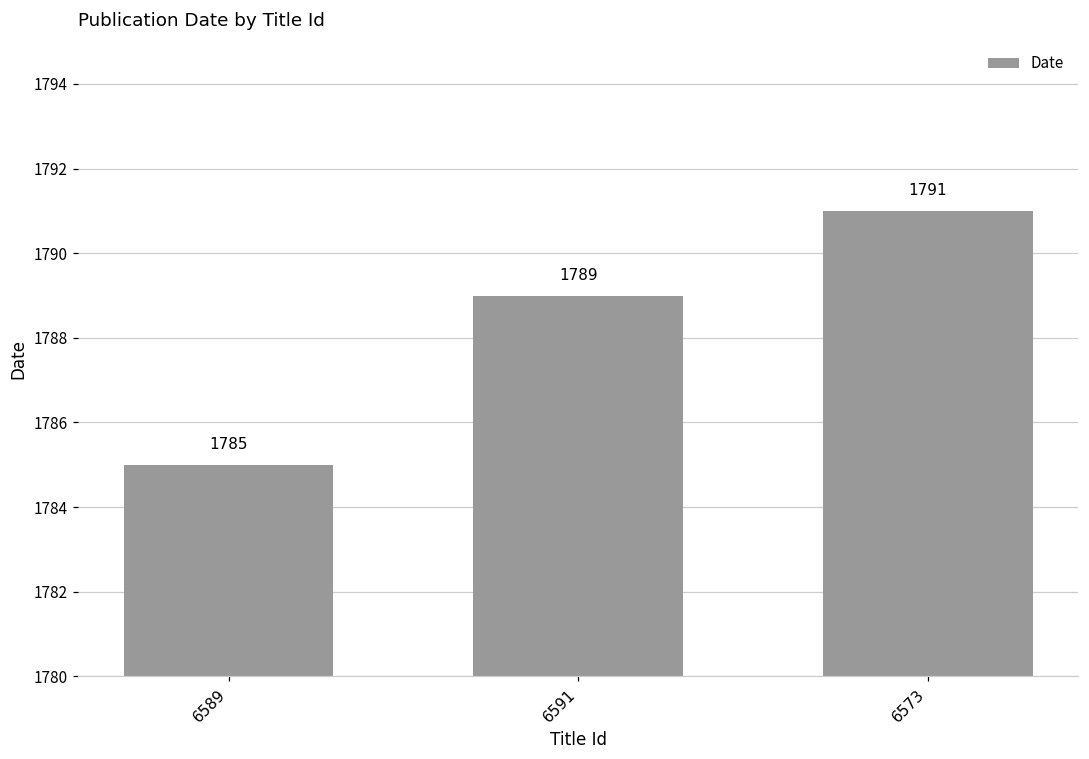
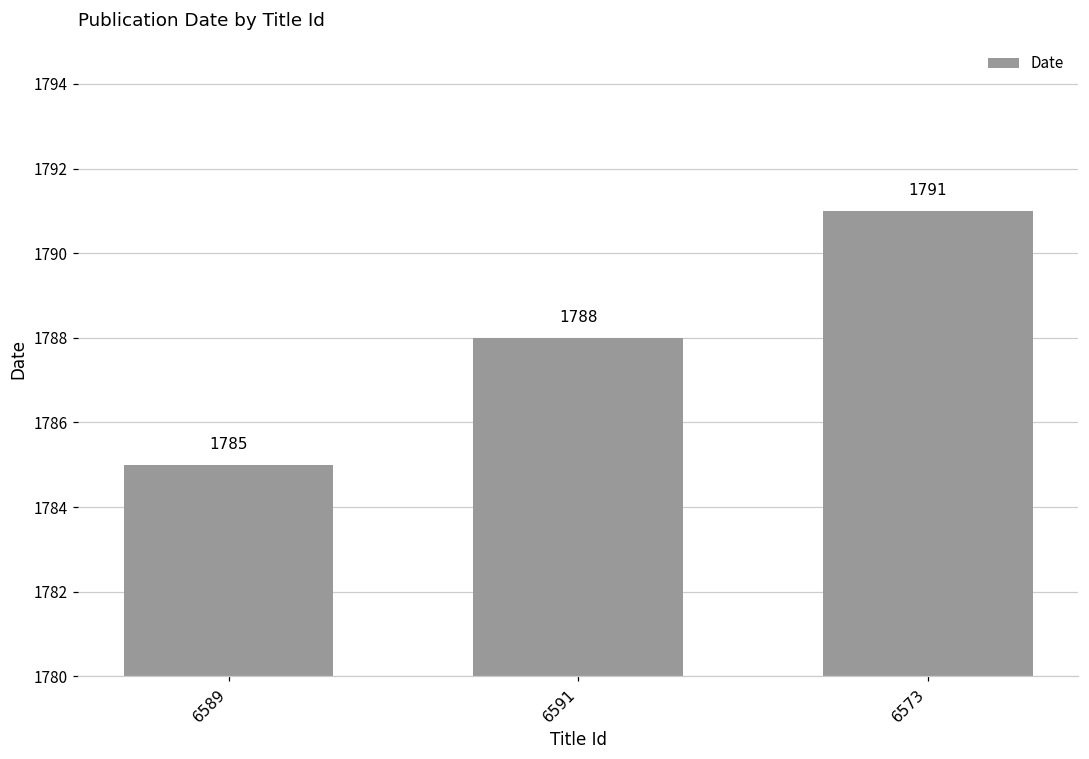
  {
    "6589": 1785,
-   "6591": 1789,
+   "6591": 1788,
    "6573": 1791
  }
